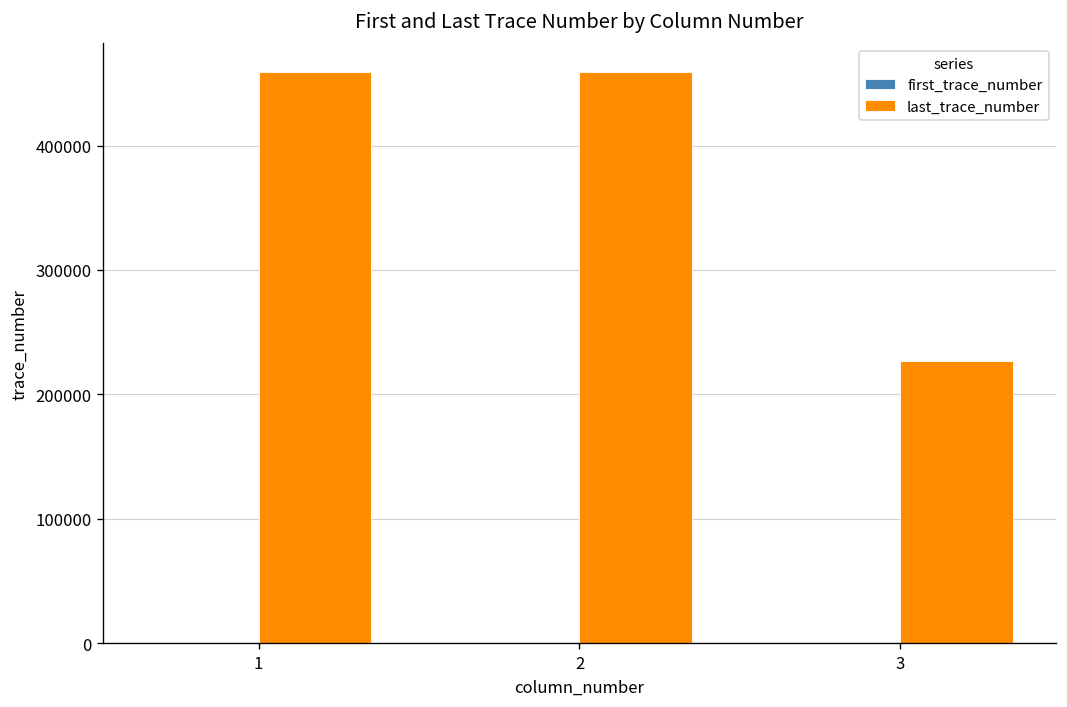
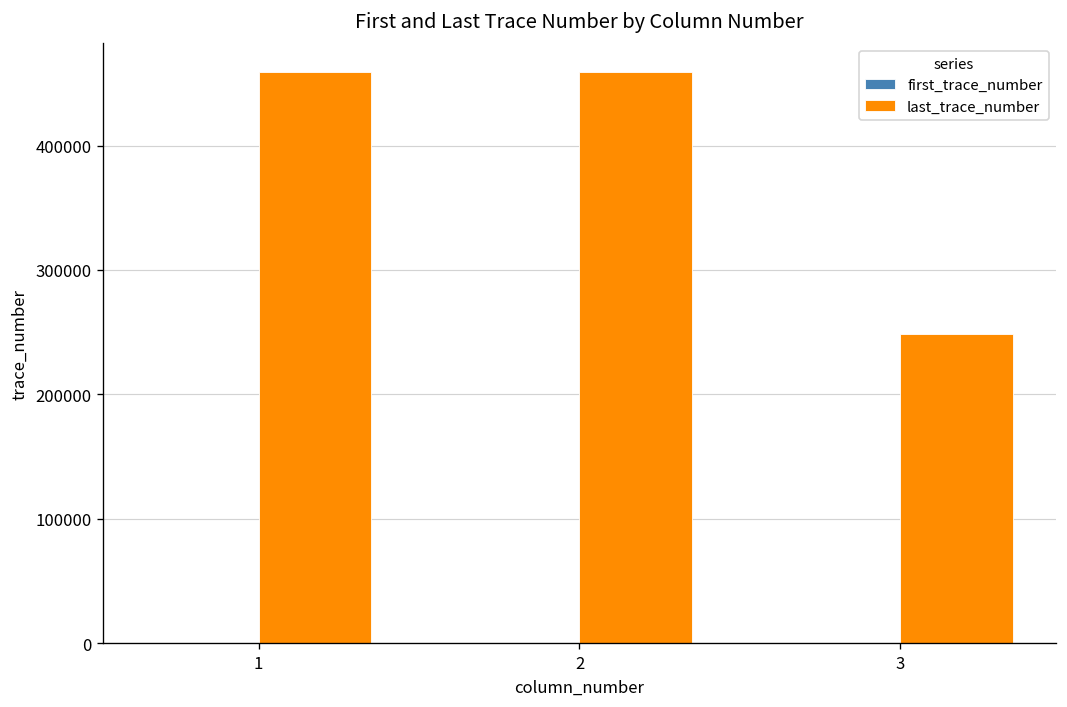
  {
    "last_trace_number": {
      "1": 459000,
      "2": 459000,
-     "3": 227000
+     "3": 249000
    }
  }
